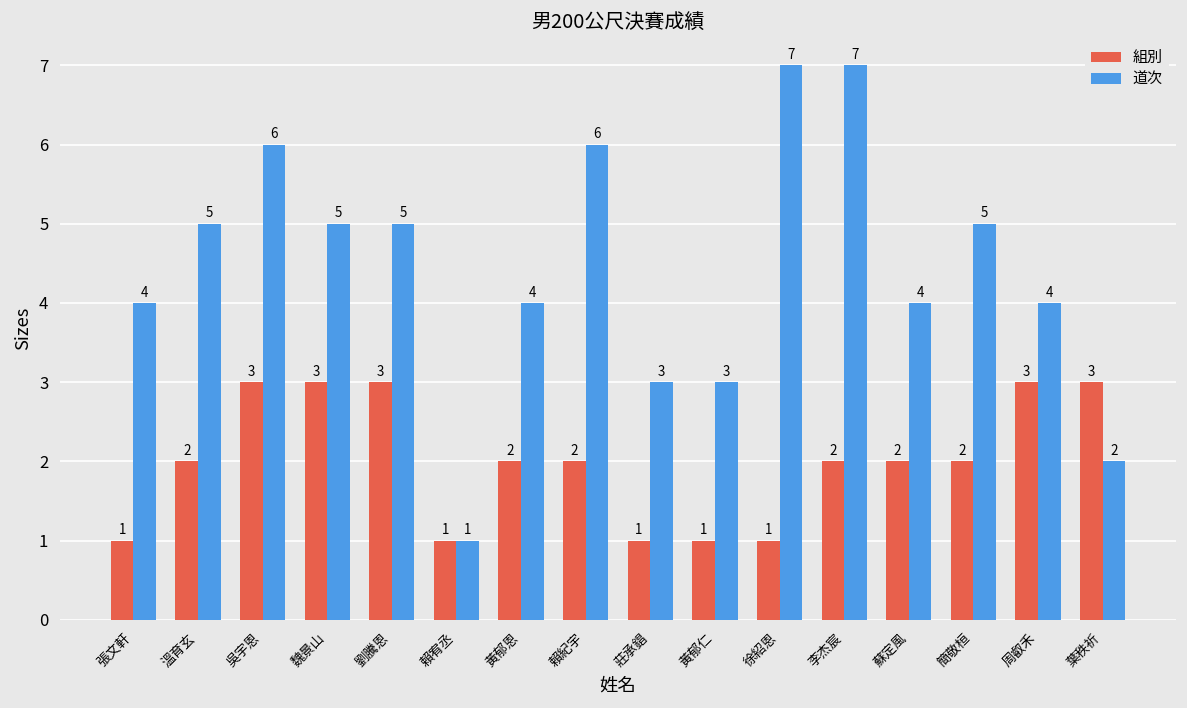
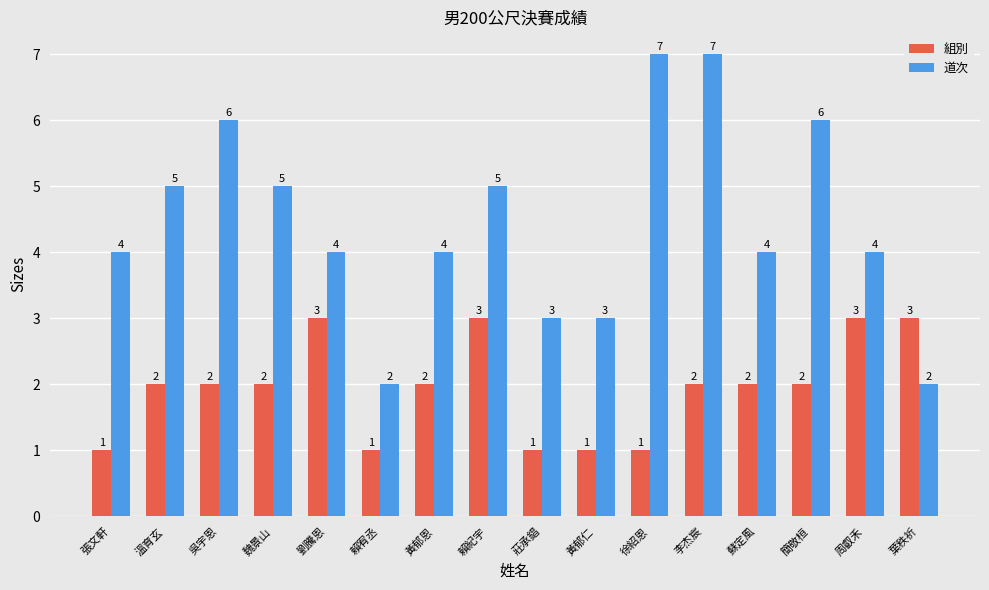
  {
    "組別": {
      "張文軒": 1,
      "溫育玄": 2,
-     "吳宇恩": 3,
-     "魏景山": 3,
+     "吳宇恩": 2,
+     "魏景山": 2,
      "劉騰恩": 3,
      "賴宥丞": 1,
      "黃郁恩": 2,
-     "賴紀宇": 2,
+     "賴紀宇": 3,
      "莊承錩": 1,
      "黃郁仁": 1,
      "徐紹恩": 1,
      "李杰宸": 2,
      "蘇定風": 2,
      "簡敬桓": 2,
      "周叡禾": 3,
      "葉秩祈": 3
    },
    "道次": {
      "張文軒": 4,
      "溫育玄": 5,
      "吳宇恩": 6,
      "魏景山": 5,
-     "劉騰恩": 5,
-     "賴宥丞": 1,
+     "劉騰恩": 4,
+     "賴宥丞": 2,
      "黃郁恩": 4,
-     "賴紀宇": 6,
+     "賴紀宇": 5,
      "莊承錩": 3,
      "黃郁仁": 3,
      "徐紹恩": 7,
      "李杰宸": 7,
      "蘇定風": 4,
-     "簡敬桓": 5,
+     "簡敬桓": 6,
      "周叡禾": 4,
      "葉秩祈": 2
    }
  }
